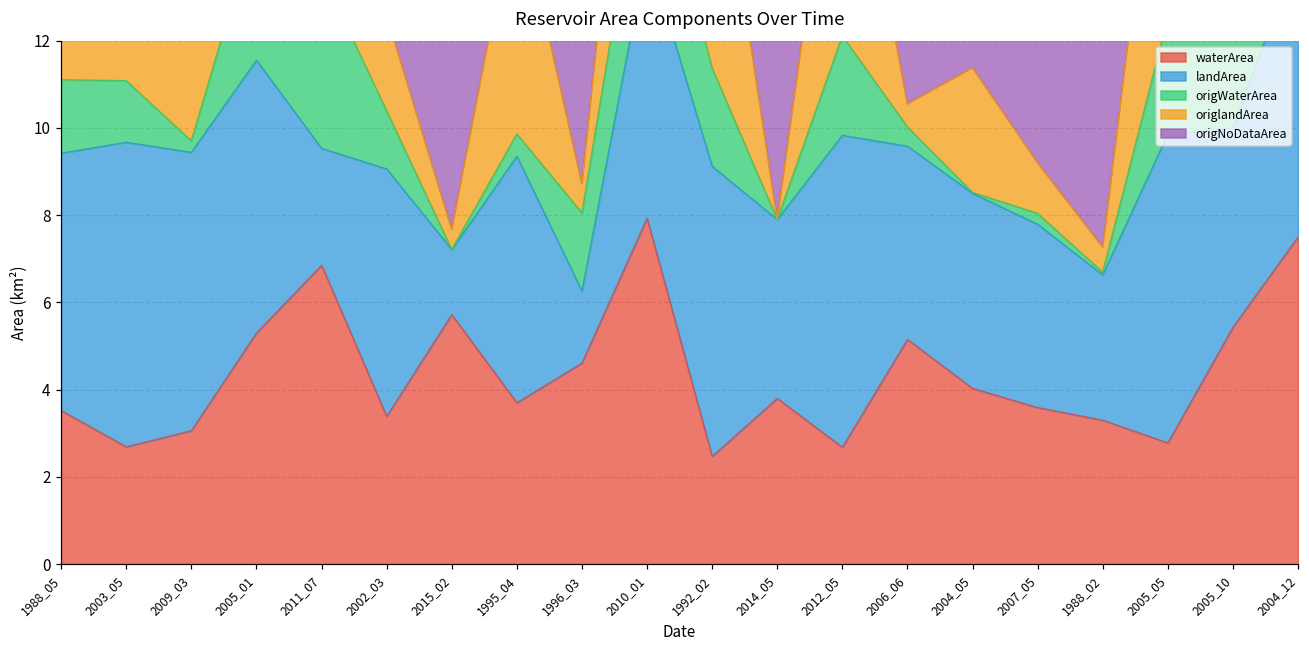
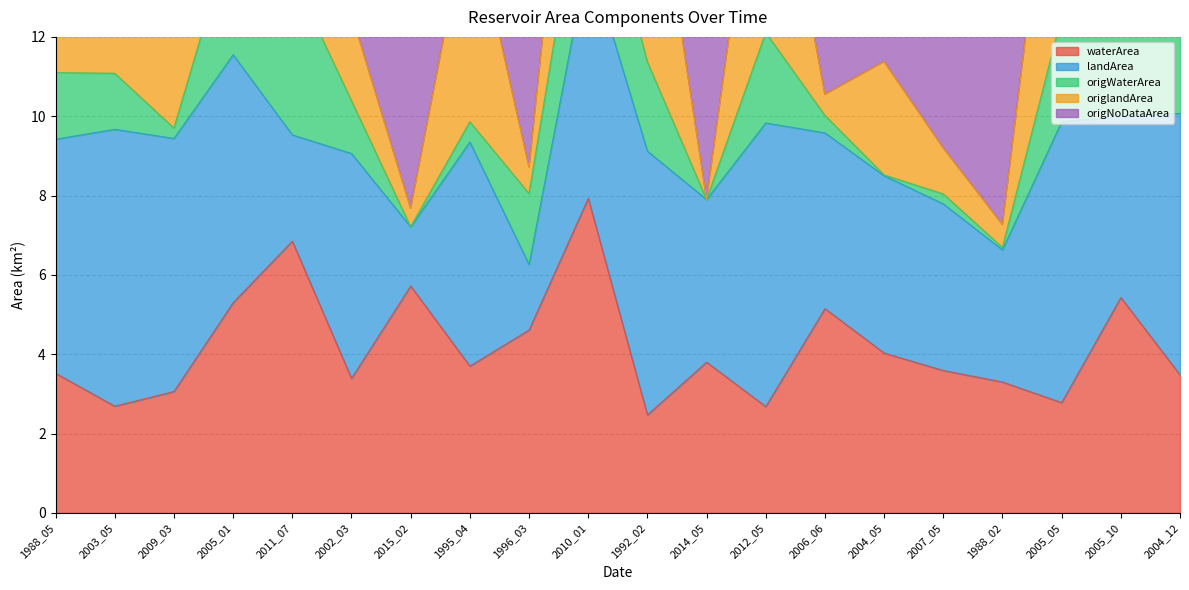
  {
    "waterArea": {
      "1988_05": 3.5,
      "2003_05": 2.7,
      "2009_03": 3.1,
      "2005_01": 5.3,
      "2011_07": 6.9,
      "2002_03": 3.4,
      "2015_02": 5.7,
      "1995_04": 3.7,
      "1996_03": 4.6,
      "2010_01": 7.9,
      "1992_02": 2.5,
      "2014_05": 3.8,
      "2012_05": 2.7,
      "2006_06": 5.2,
      "2004_05": 4.0,
      "2007_05": 3.6,
      "1988_02": 3.3,
      "2005_05": 2.8,
      "2005_10": 5.4,
-     "2004_12": 7.5
+     "2004_12": 3.5
    },
    "landArea": {
      "1988_05": 5.9,
      "2003_05": 7.0,
      "2009_03": 6.4,
      "2005_01": 6.3,
      "2011_07": 2.7,
      "2002_03": 5.7,
      "1995_04": 5.7,
      "1996_03": 1.6,
      "1992_02": 6.7,
      "2012_05": 7.2,
      "2006_06": 4.4,
      "2007_05": 4.2
    },
    "origWaterArea": {
      "1988_05": 1.7,
      "2003_05": 1.4,
      "2009_03": 0.3,
      "2002_03": 1.3,
      "1995_04": 0.5,
      "1996_03": 1.8,
      "1992_02": 2.3,
      "2006_06": 0.4,
      "2007_05": 0.2
    },
    "origlandArea": {
      "2015_02": 0.5,
      "1996_03": 0.7,
      "2006_06": 0.5,
      "2004_05": 2.9,
      "2007_05": 1.2,
      "1988_02": 0.6
    }
  }
